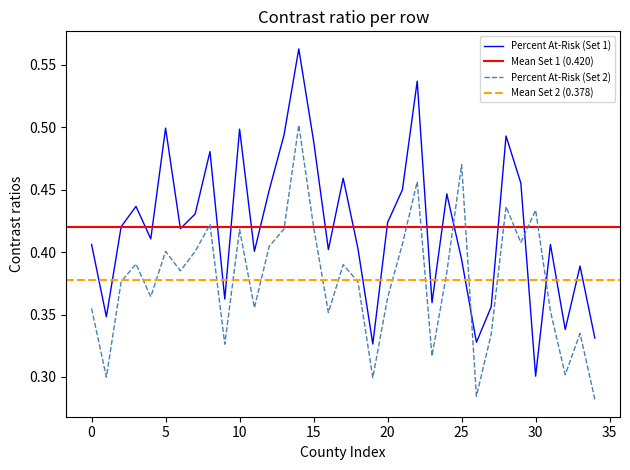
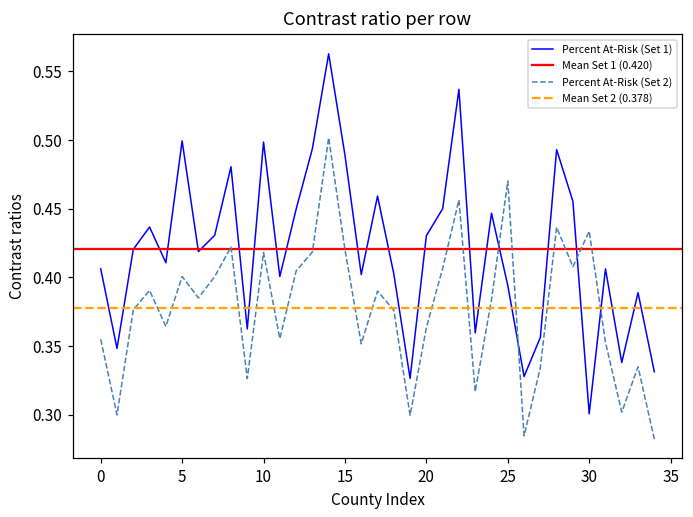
  {
    "Percent At-Risk (Set 1)": {
      "0": 0.406,
      "5": 0.499,
      "10": 0.499,
      "15": 0.489,
-     "20": 0.424,
+     "20": 0.430,
      "25": 0.394,
      "30": 0.301
    },
    "Percent At-Risk (Set 2)": {
      "0": 0.355,
      "5": 0.401,
      "10": 0.418,
      "15": 0.420,
      "20": 0.363,
      "25": 0.470,
      "30": 0.434
    }
  }
